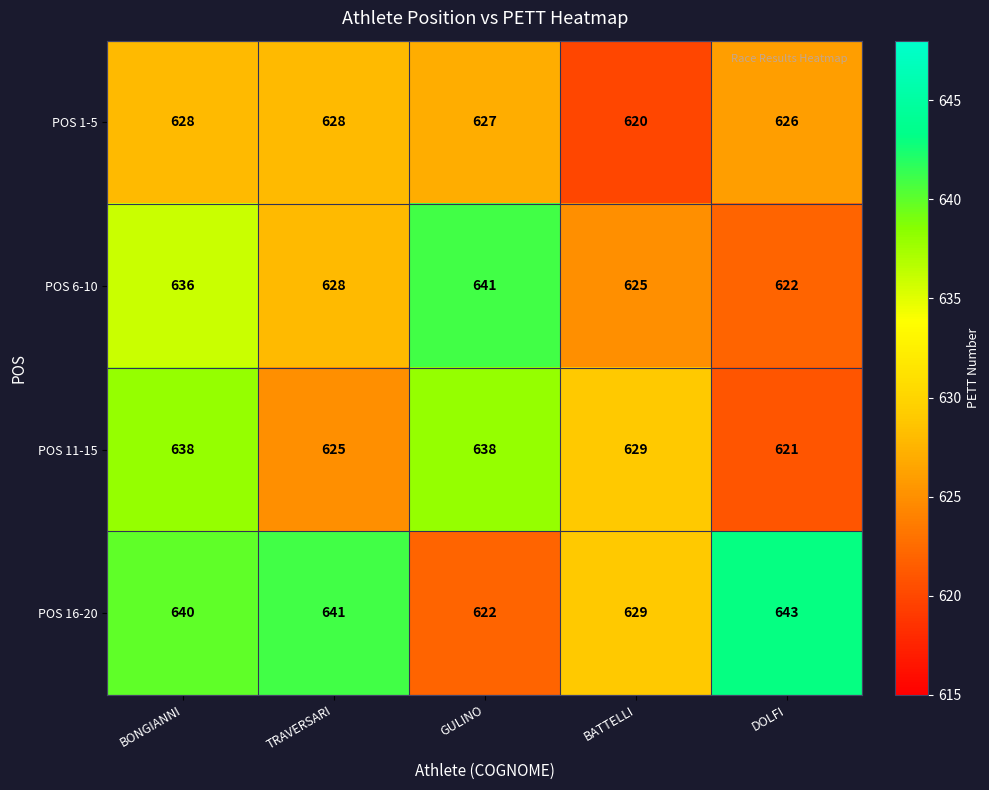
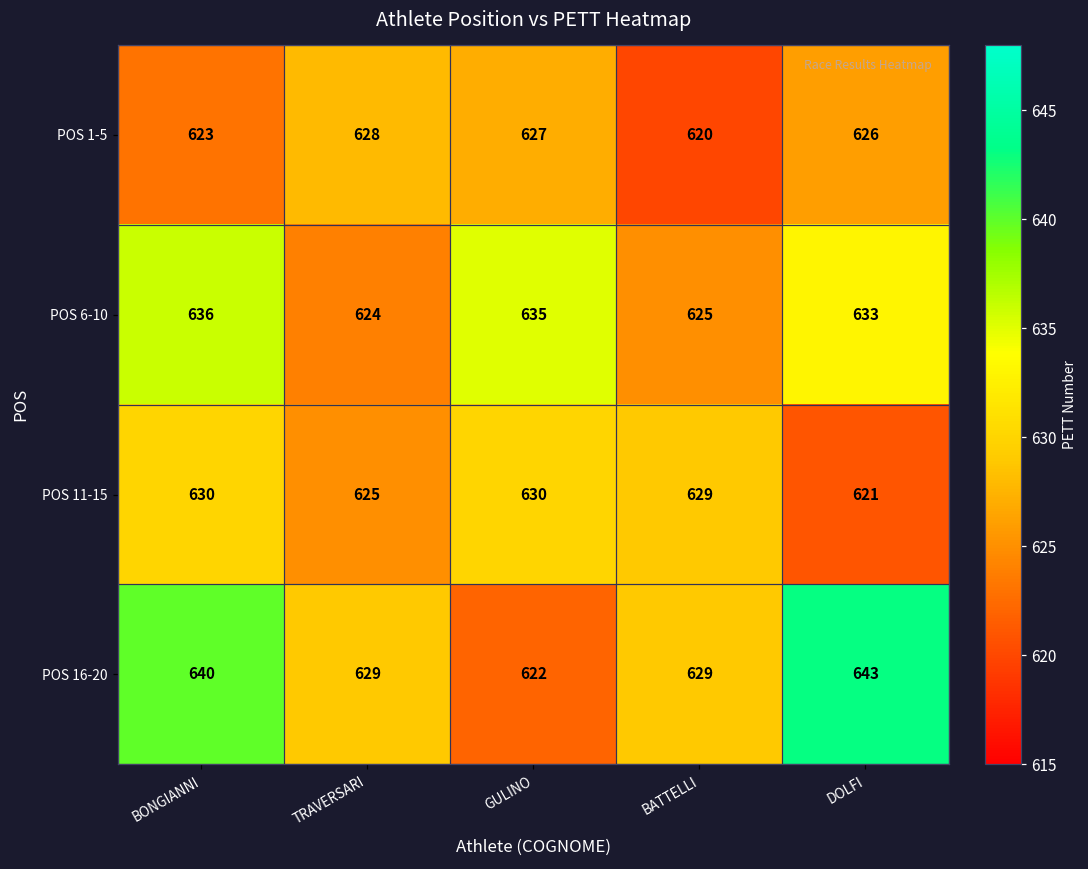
  {
    "POS 1-5": {
-     "BONGIANNI": 628,
+     "BONGIANNI": 623,
      "TRAVERSARI": 628,
      "GULINO": 627,
      "BATTELLI": 620
    },
    "POS 6-10": {
      "BONGIANNI": 636,
-     "TRAVERSARI": 628,
-     "GULINO": 641,
+     "TRAVERSARI": 624,
+     "GULINO": 635,
      "BATTELLI": 625,
-     "DOLFI": 622
+     "DOLFI": 633
    },
    "POS 11-15": {
-     "BONGIANNI": 638,
+     "BONGIANNI": 630,
      "TRAVERSARI": 625,
-     "GULINO": 638,
+     "GULINO": 630,
      "BATTELLI": 629,
      "DOLFI": 621
    },
    "POS 16-20": {
      "BONGIANNI": 640,
-     "TRAVERSARI": 641,
+     "TRAVERSARI": 629,
      "GULINO": 622,
      "BATTELLI": 629,
      "DOLFI": 643
    }
  }
